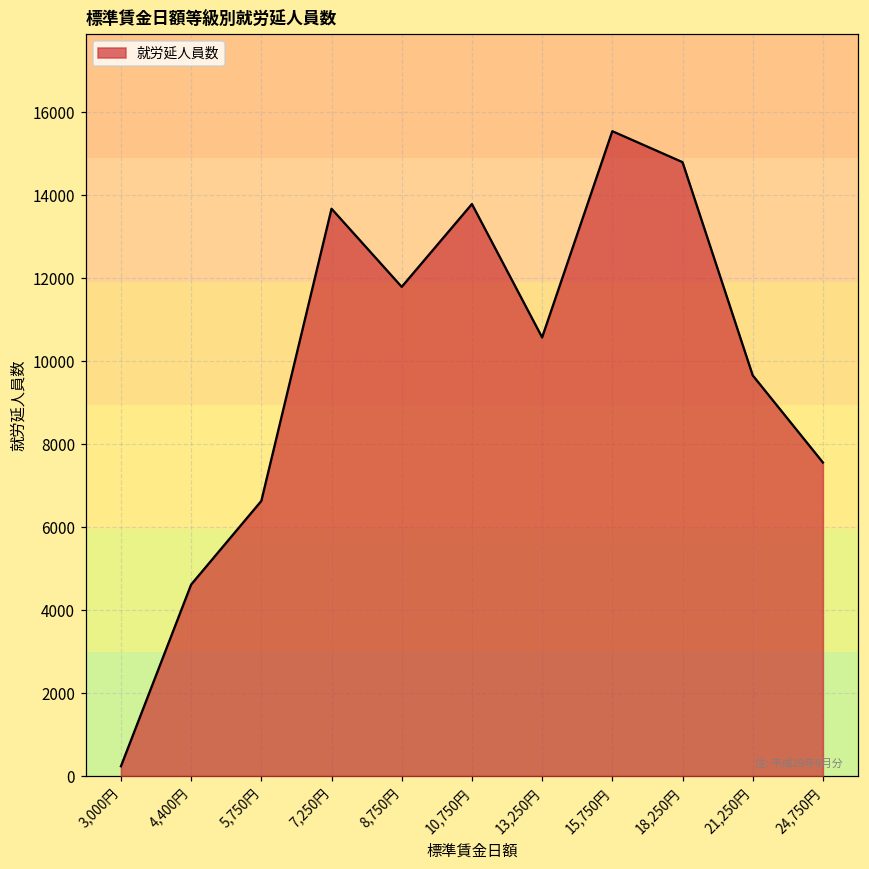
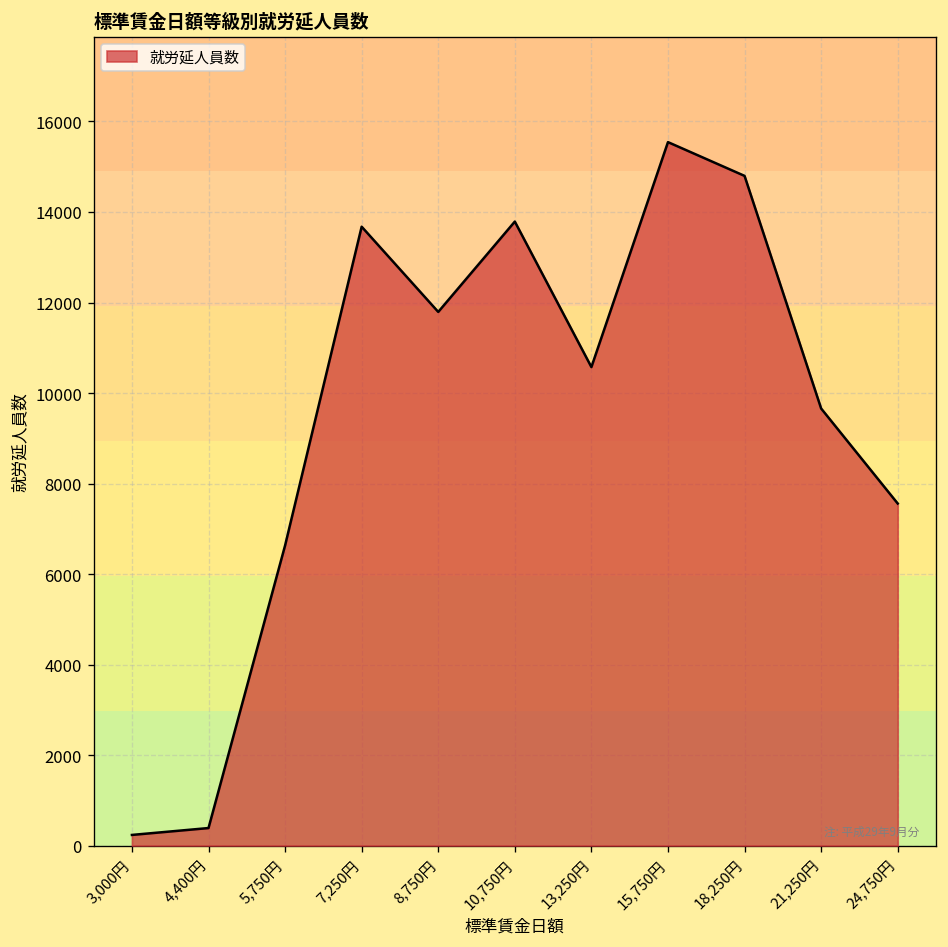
  {
    "3,000円": 200,
-   "4,400円": 4600,
+   "4,400円": 400,
    "5,750円": 6600,
    "7,250円": 13700,
    "8,750円": 11800,
    "10,750円": 13800,
    "13,250円": 10600,
    "15,750円": 15500,
    "18,250円": 14800,
    "21,250円": 9700,
    "24,750円": 7600
  }
